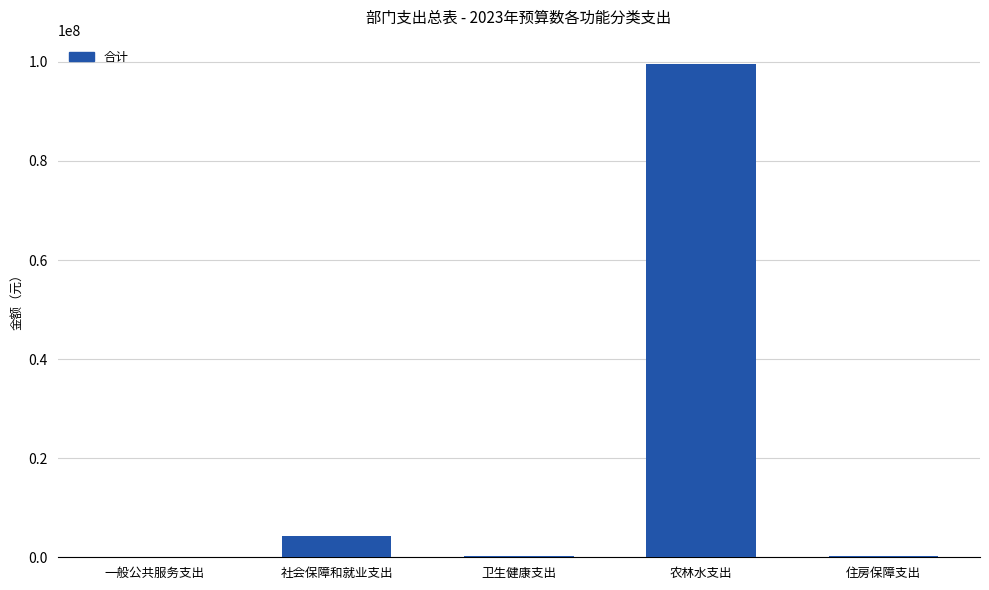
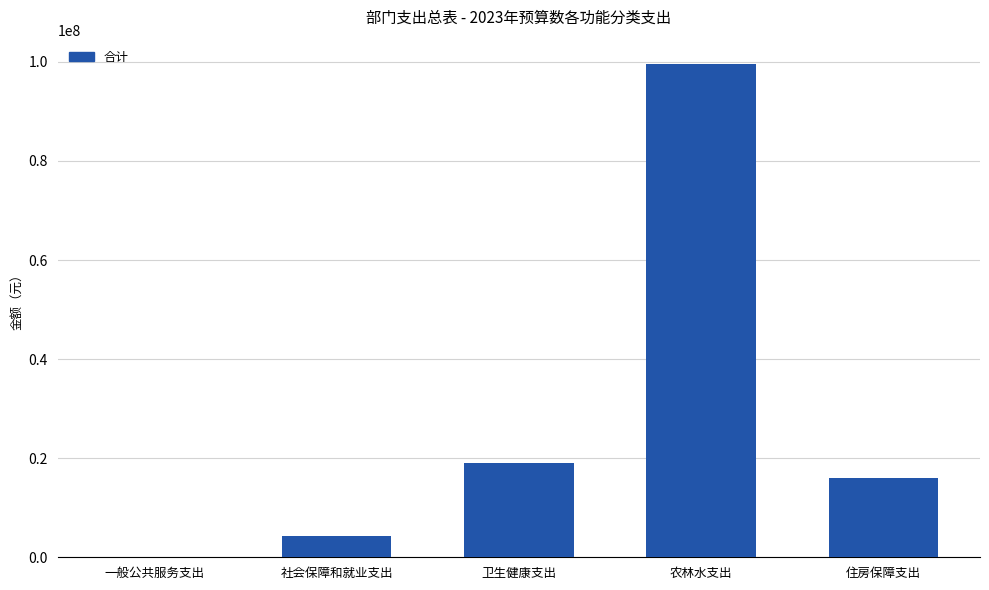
  {
    "社会保障和就业支出": 4000000,
-   "卫生健康支出": 0,
+   "卫生健康支出": 19000000,
    "农林水支出": 100000000,
-   "住房保障支出": 0
+   "住房保障支出": 16000000
  }
